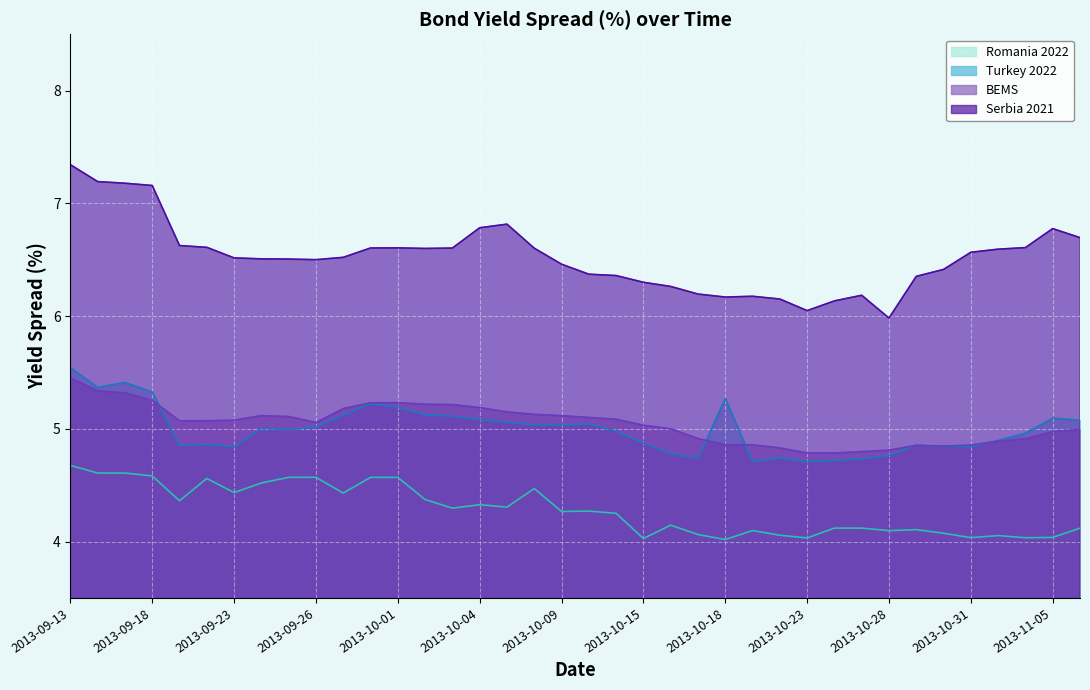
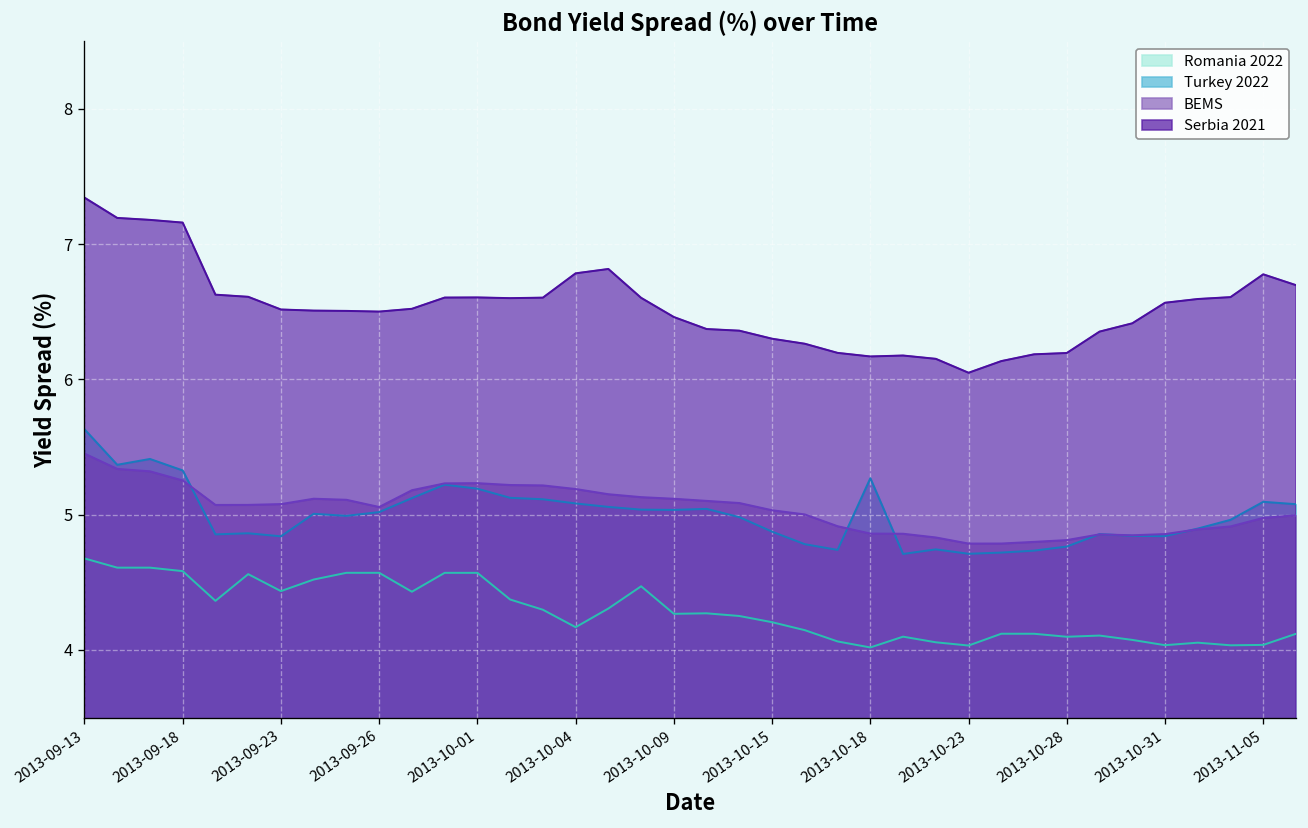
  {
    "Romania 2022": {
      "2013-09-13": 4.68,
      "2013-09-18": 4.58,
      "2013-09-23": 4.43,
      "2013-09-26": 4.57,
      "2013-10-01": 4.57,
-     "2013-10-04": 4.33,
+     "2013-10-04": 4.17,
      "2013-10-09": 4.27,
-     "2013-10-15": 4.03,
+     "2013-10-15": 4.20,
      "2013-10-18": 4.02,
      "2013-10-23": 4.03,
      "2013-10-28": 4.10,
      "2013-10-31": 4.03,
      "2013-11-05": 4.04
    },
    "Turkey 2022": {
-     "2013-09-13": 5.54,
+     "2013-09-13": 5.63,
      "2013-09-18": 5.33,
      "2013-09-23": 4.84,
      "2013-09-26": 5.02,
      "2013-10-01": 5.19,
      "2013-10-04": 5.08,
      "2013-10-09": 5.03,
      "2013-10-15": 4.87,
      "2013-10-18": 5.27,
      "2013-10-23": 4.71,
      "2013-10-28": 4.76,
      "2013-11-05": 5.09
    },
    "BEMS": {
      "2013-09-13": 5.45,
      "2013-09-18": 5.25,
      "2013-09-23": 5.08,
      "2013-09-26": 5.06,
      "2013-10-01": 5.23,
      "2013-10-04": 5.19,
      "2013-10-09": 5.12,
      "2013-10-15": 5.03,
      "2013-10-18": 4.86,
      "2013-10-23": 4.79,
      "2013-10-28": 4.81,
      "2013-11-05": 4.98
    },
    "Serbia 2021": {
      "2013-09-13": 7.34,
      "2013-09-18": 7.16,
      "2013-09-23": 6.52,
      "2013-09-26": 6.50,
      "2013-10-01": 6.61,
      "2013-10-04": 6.78,
      "2013-10-09": 6.46,
      "2013-10-15": 6.30,
      "2013-10-18": 6.17,
      "2013-10-23": 6.05,
-     "2013-10-28": 5.98,
+     "2013-10-28": 6.19,
      "2013-10-31": 6.57,
      "2013-11-05": 6.78
    }
  }
